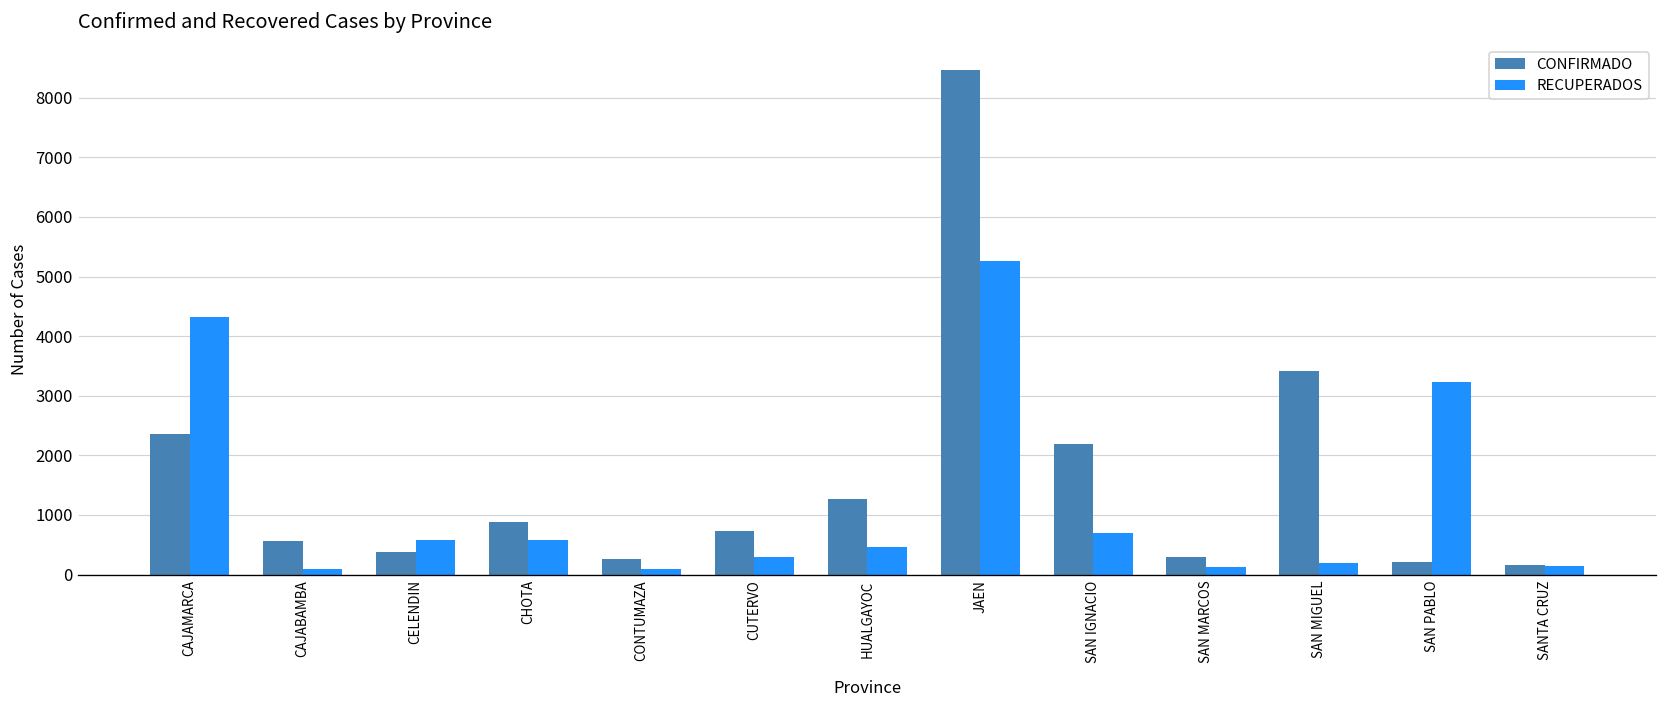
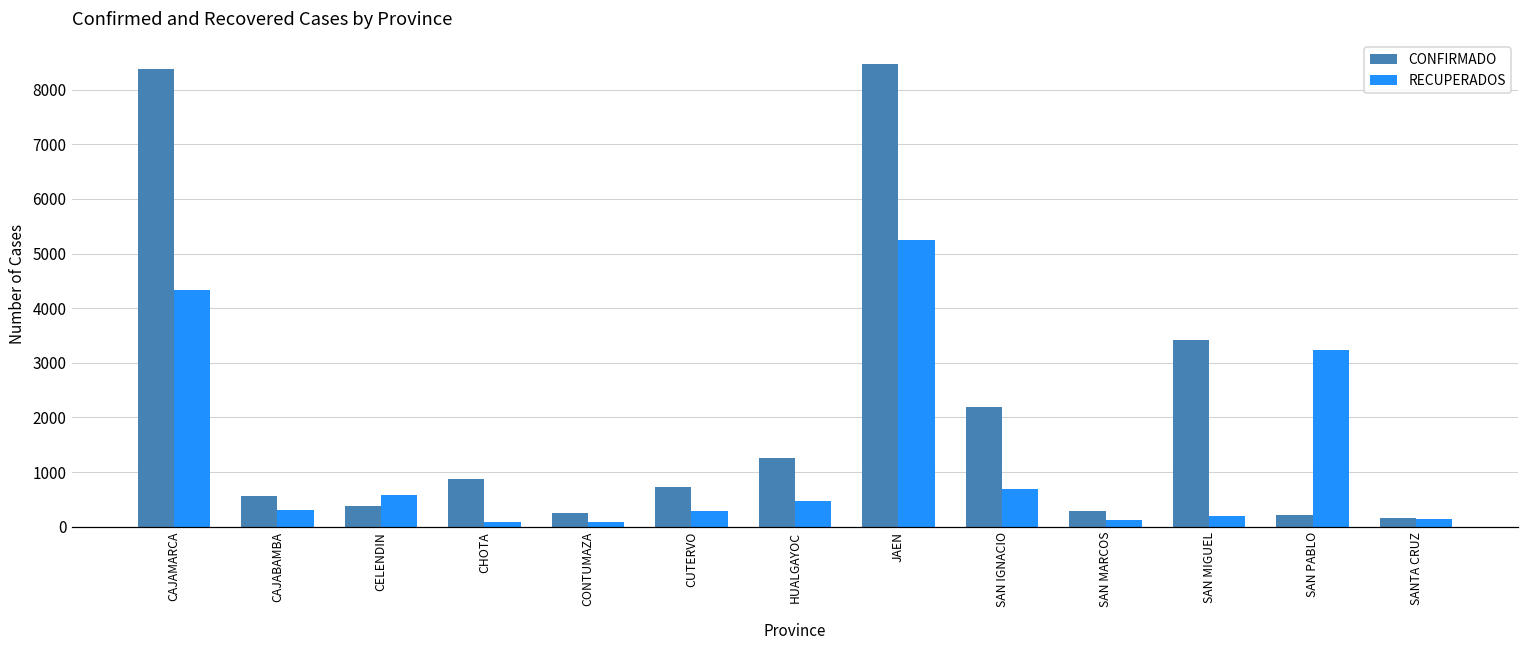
  {
    "CONFIRMADO": {
-     "CAJAMARCA": 2400,
+     "CAJAMARCA": 8400,
      "CAJABAMBA": 600,
      "CELENDIN": 400,
      "CHOTA": 900,
      "CONTUMAZA": 300,
      "CUTERVO": 700,
      "HUALGAYOC": 1300,
      "JAEN": 8500,
      "SAN IGNACIO": 2200,
      "SAN MARCOS": 300,
      "SAN MIGUEL": 3400,
      "SAN PABLO": 200,
      "SANTA CRUZ": 200
    },
    "RECUPERADOS": {
      "CAJAMARCA": 4300,
-     "CAJABAMBA": 100,
+     "CAJABAMBA": 300,
      "CELENDIN": 600,
-     "CHOTA": 600,
+     "CHOTA": 100,
      "CONTUMAZA": 100,
      "CUTERVO": 300,
      "HUALGAYOC": 500,
      "JAEN": 5300,
      "SAN IGNACIO": 700,
      "SAN MARCOS": 100,
      "SAN MIGUEL": 200,
      "SAN PABLO": 3200,
      "SANTA CRUZ": 100
    }
  }
